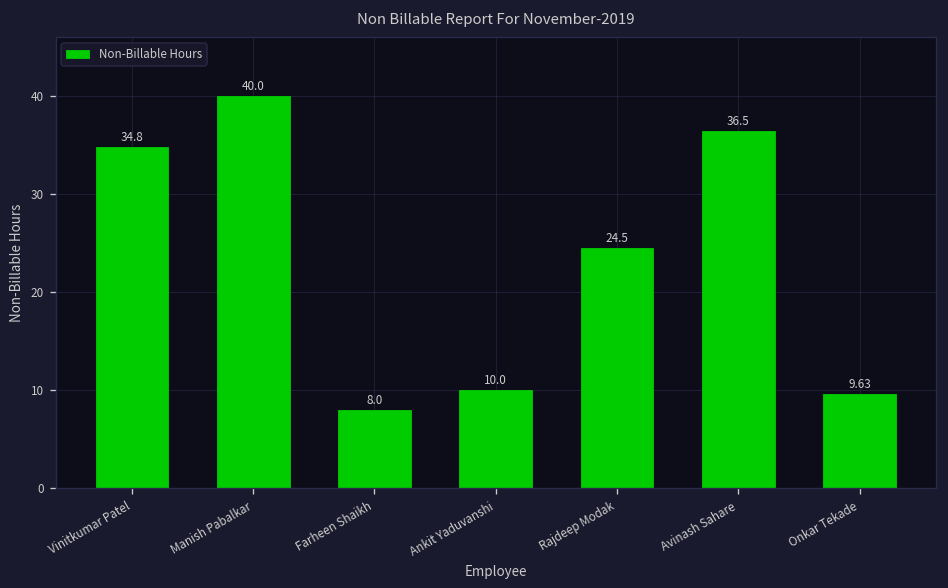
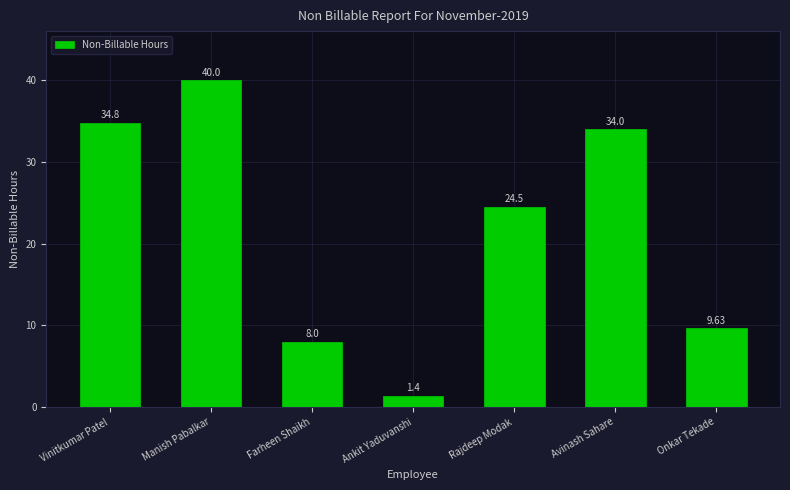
  {
    "Vinitkumar Patel": 34.8,
    "Manish Pabalkar": 40.0,
    "Farheen Shaikh": 8.0,
-   "Ankit Yaduvanshi": 10.0,
+   "Ankit Yaduvanshi": 1.4,
    "Rajdeep Modak": 24.5,
-   "Avinash Sahare": 36.5,
+   "Avinash Sahare": 34.0,
    "Onkar Tekade": 9.63
  }
